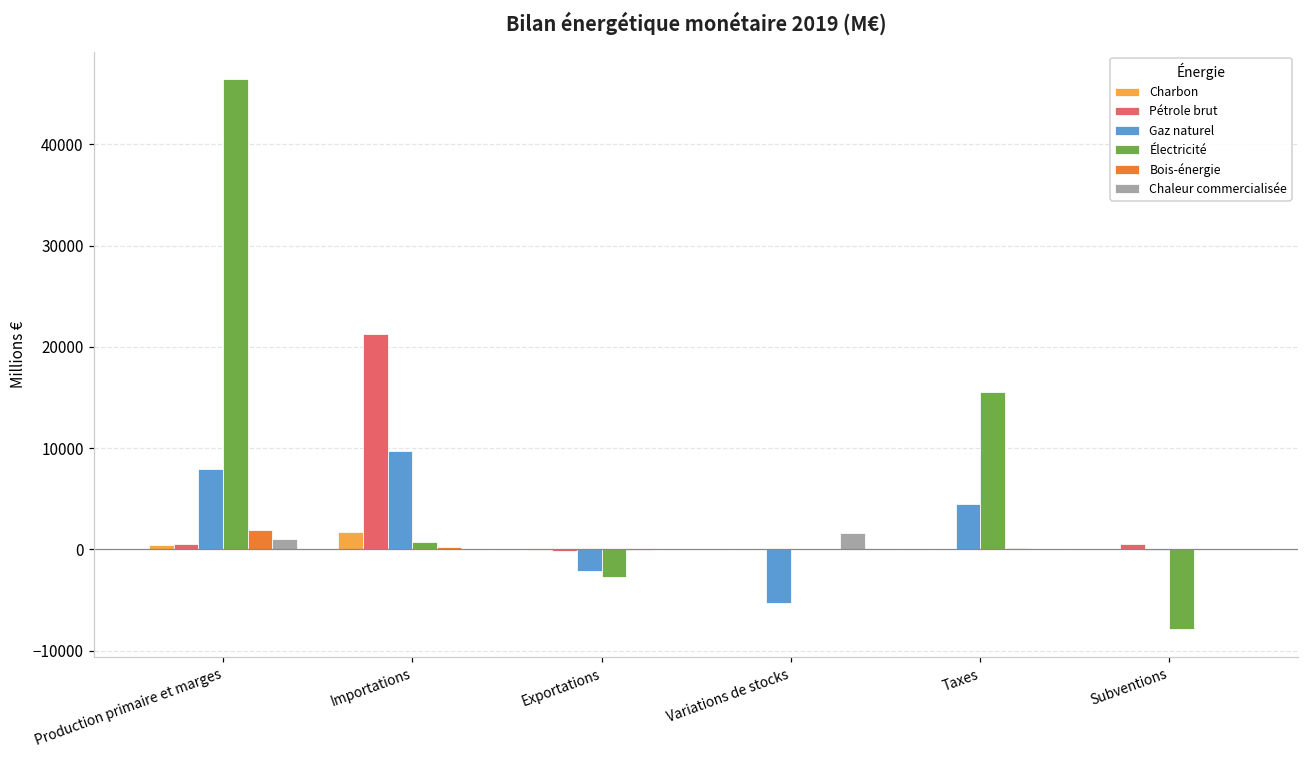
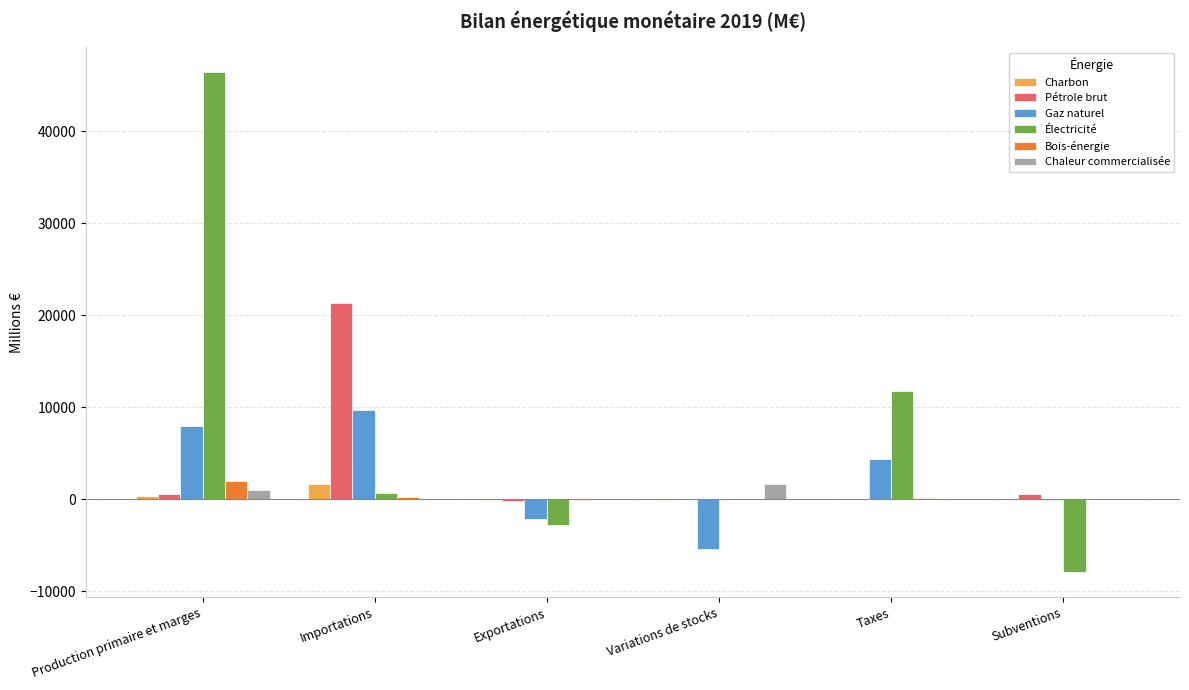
  {
    "Pétrole brut": {
      "Production primaire et marges": 1000,
      "Importations": 21000,
      "Taxes": 0,
      "Subventions": 1000
    },
    "Gaz naturel": {
      "Production primaire et marges": 8000,
      "Importations": 10000,
      "Exportations": -2000,
      "Variations de stocks": -5000,
      "Taxes": 4000
    },
    "Électricité": {
      "Production primaire et marges": 46000,
      "Importations": 1000,
      "Exportations": -3000,
      "Variations de stocks": 0,
-     "Taxes": 16000,
+     "Taxes": 12000,
      "Subventions": -8000
    },
    "Chaleur commercialisée": {
      "Production primaire et marges": 1000,
      "Importations": 0,
      "Exportations": 0,
      "Variations de stocks": 2000,
      "Subventions": 0
    }
  }
